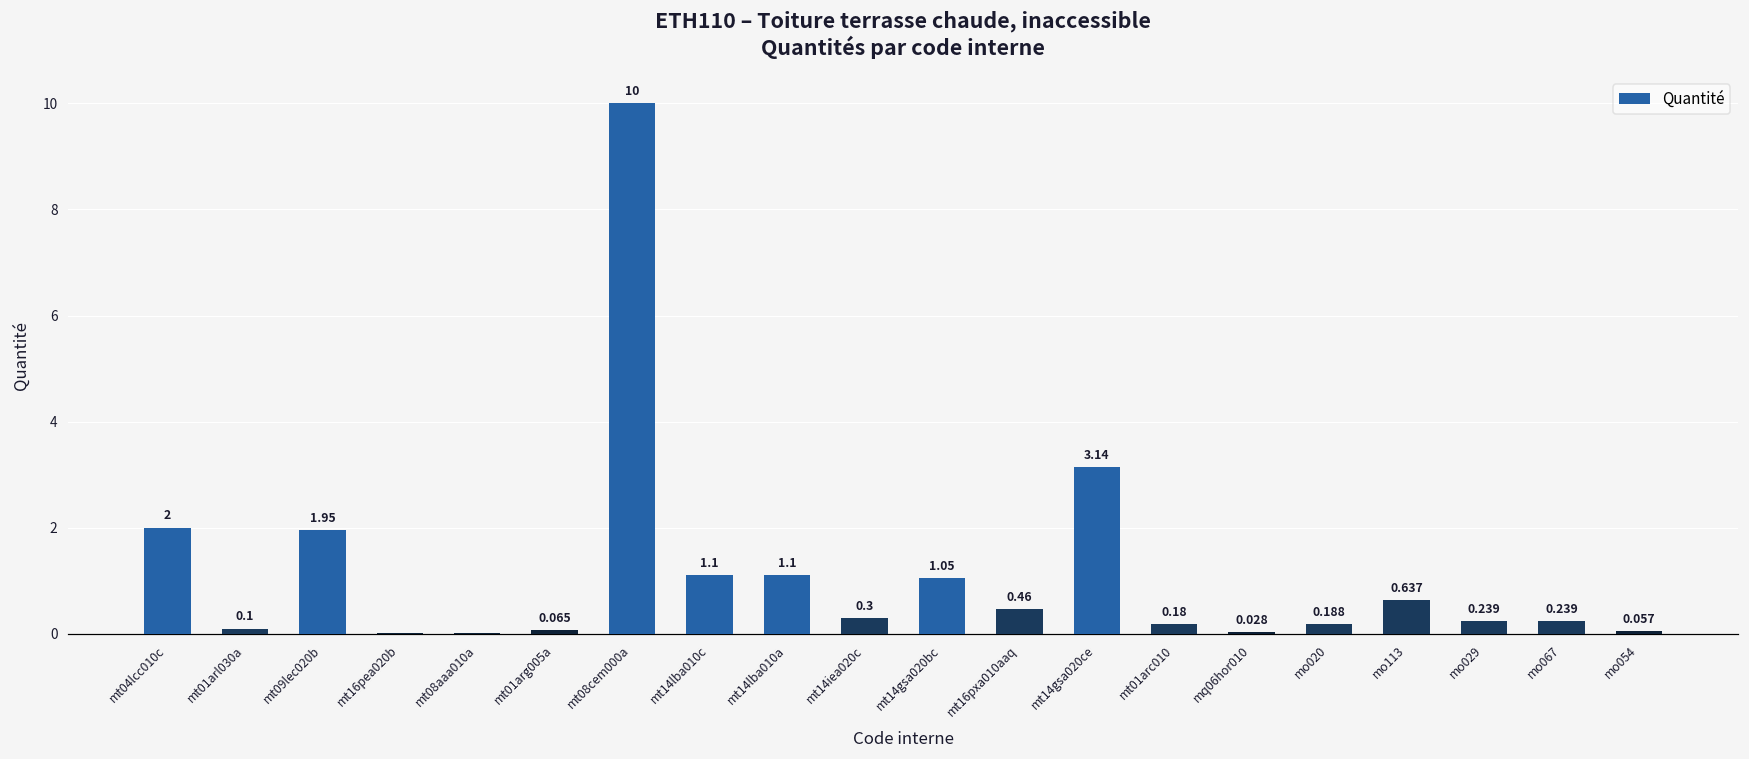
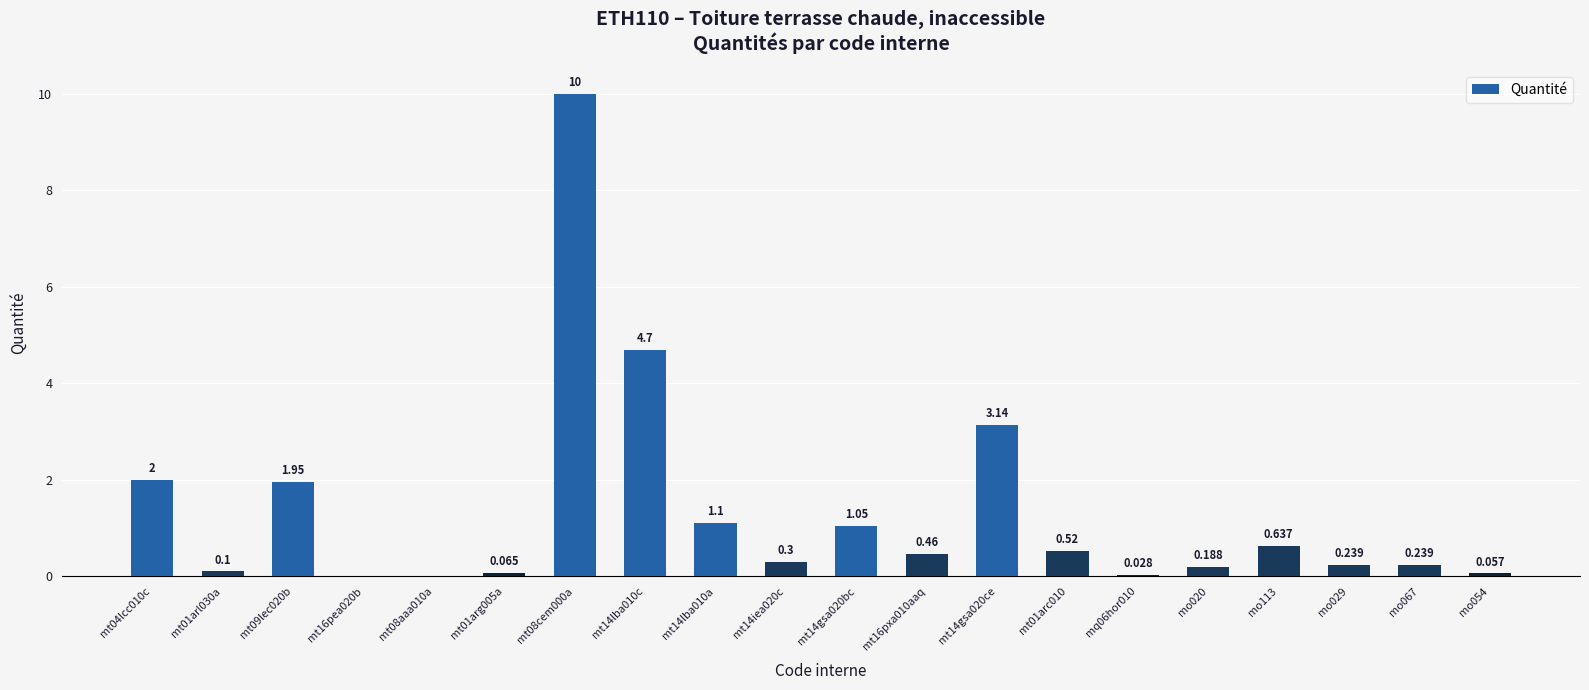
  {
    "mt04lcc010c": 2,
    "mt01arl030a": 0.1,
    "mt09lec020b": 1.95,
    "mt01arg005a": 0.065,
    "mt08cem000a": 10,
-   "mt14lba010c": 1.1,
+   "mt14lba010c": 4.7,
    "mt14lba010a": 1.1,
    "mt14iea020c": 0.3,
    "mt14gsa020bc": 1.05,
    "mt16pxa010aaq": 0.46,
    "mt14gsa020ce": 3.14,
-   "mt01arc010": 0.18,
+   "mt01arc010": 0.52,
    "mq06hor010": 0.028,
    "mo020": 0.188,
    "mo113": 0.637,
    "mo029": 0.239,
    "mo067": 0.239,
    "mo054": 0.057
  }
